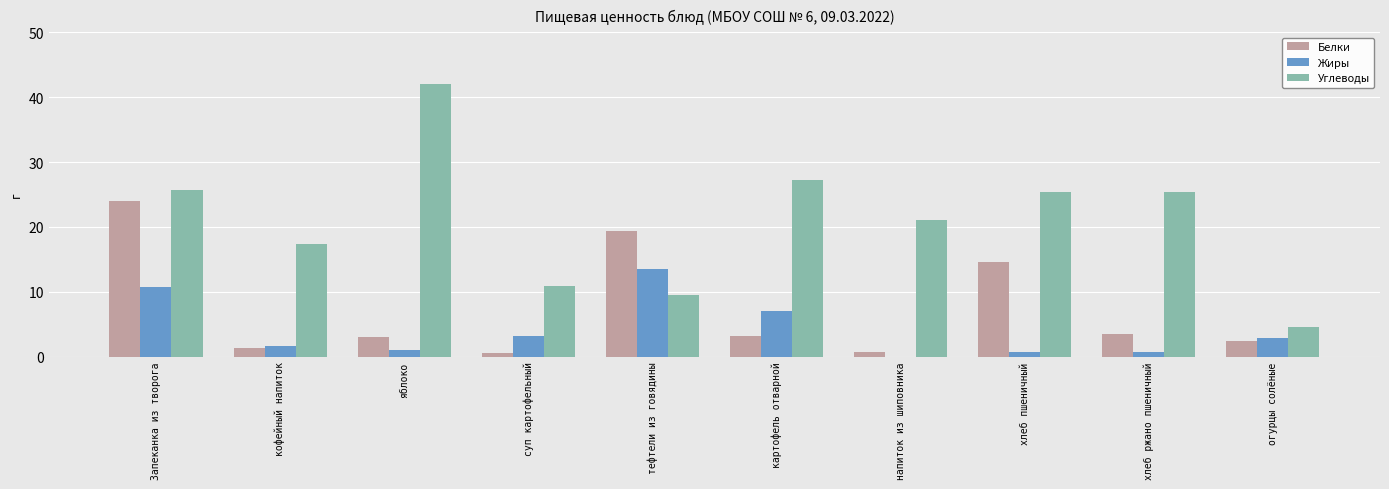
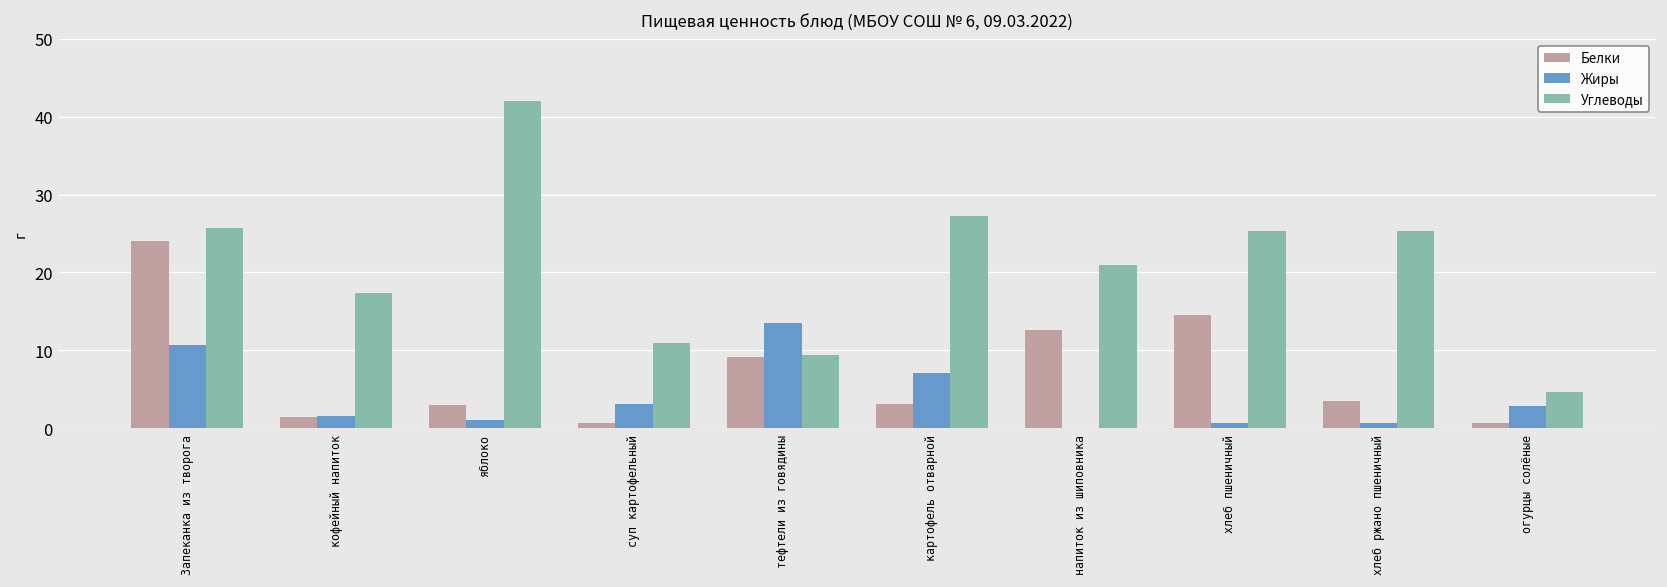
  {
    "Белки": {
      "Запеканка из творога": 24,
      "кофейный напиток": 1,
      "яблоко": 3,
      "суп картофельный": 1,
-     "тефтели из говядины": 19,
+     "тефтели из говядины": 9,
      "картофель отварной": 3,
-     "напиток из шиповника": 1,
+     "напиток из шиповника": 13,
      "хлеб пшеничный": 15,
      "хлеб ржано пшеничный": 3,
-     "огурцы солёные": 2
+     "огурцы солёные": 1
    }
  }
